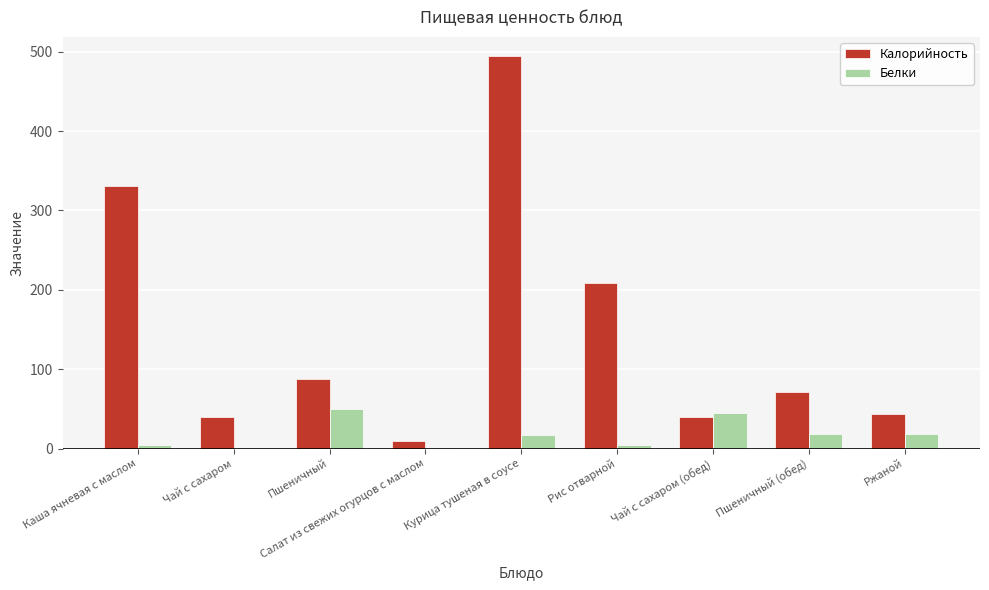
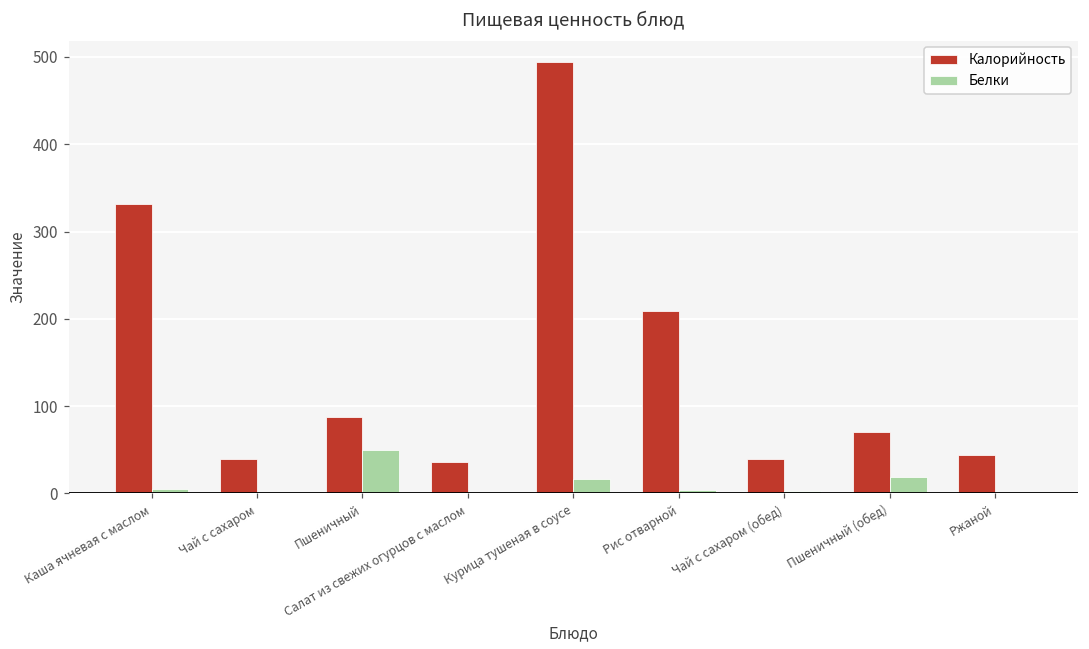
  {
    "Калорийность": {
      "Каша ячневая с маслом": 330,
      "Чай с сахаром": 40,
      "Пшеничный": 90,
-     "Салат из свежих огурцов с маслом": 10,
+     "Салат из свежих огурцов с маслом": 40,
      "Курица тушеная в соусе": 490,
      "Рис отварной": 210,
      "Чай с сахаром (обед)": 40,
      "Пшеничный (обед)": 70,
      "Ржаной": 40
    },
    "Белки": {
      "Каша ячневая с маслом": 10,
      "Чай с сахаром": 0,
      "Пшеничный": 50,
      "Курица тушеная в соусе": 20,
      "Рис отварной": 0,
-     "Чай с сахаром (обед)": 50,
+     "Чай с сахаром (обед)": 0,
      "Пшеничный (обед)": 20,
-     "Ржаной": 20
+     "Ржаной": 0
    }
  }
